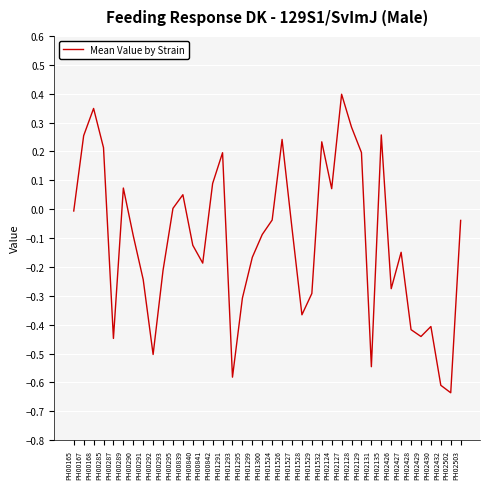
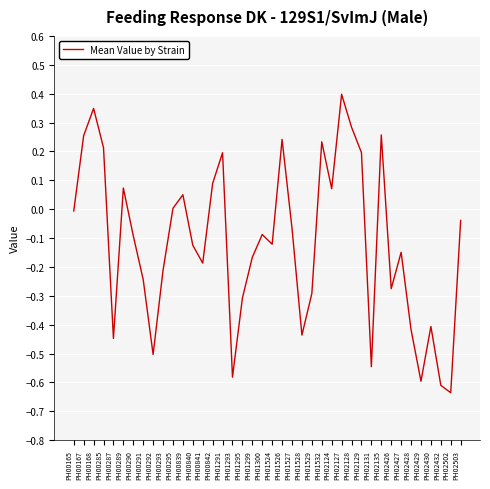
  {
    "PH00165": -0.01,
    "PH00167": 0.25,
    "PH00168": 0.35,
    "PH00285": 0.21,
    "PH00287": -0.45,
    "PH00289": 0.07,
    "PH00290": -0.09,
    "PH00291": -0.24,
    "PH00292": -0.50,
    "PH00293": -0.21,
    "PH00295": 0.00,
    "PH00839": 0.05,
    "PH00840": -0.13,
    "PH00841": -0.19,
    "PH00842": 0.09,
    "PH01291": 0.20,
    "PH01293": -0.58,
    "PH01295": -0.31,
    "PH01299": -0.17,
    "PH01300": -0.09,
-   "PH01524": -0.04,
+   "PH01524": -0.12,
    "PH01526": 0.24,
    "PH01527": -0.07,
-   "PH01528": -0.37,
+   "PH01528": -0.44,
    "PH01529": -0.29,
    "PH01532": 0.23,
    "PH02124": 0.07,
    "PH02127": 0.40,
    "PH02128": 0.28,
    "PH02129": 0.20,
    "PH02131": -0.55,
    "PH02135": 0.26,
    "PH02426": -0.28,
    "PH02427": -0.15,
    "PH02428": -0.42,
-   "PH02429": -0.44,
+   "PH02429": -0.60,
    "PH02430": -0.41,
    "PH02432": -0.61,
    "PH02502": -0.64,
    "PH02503": -0.04
  }
